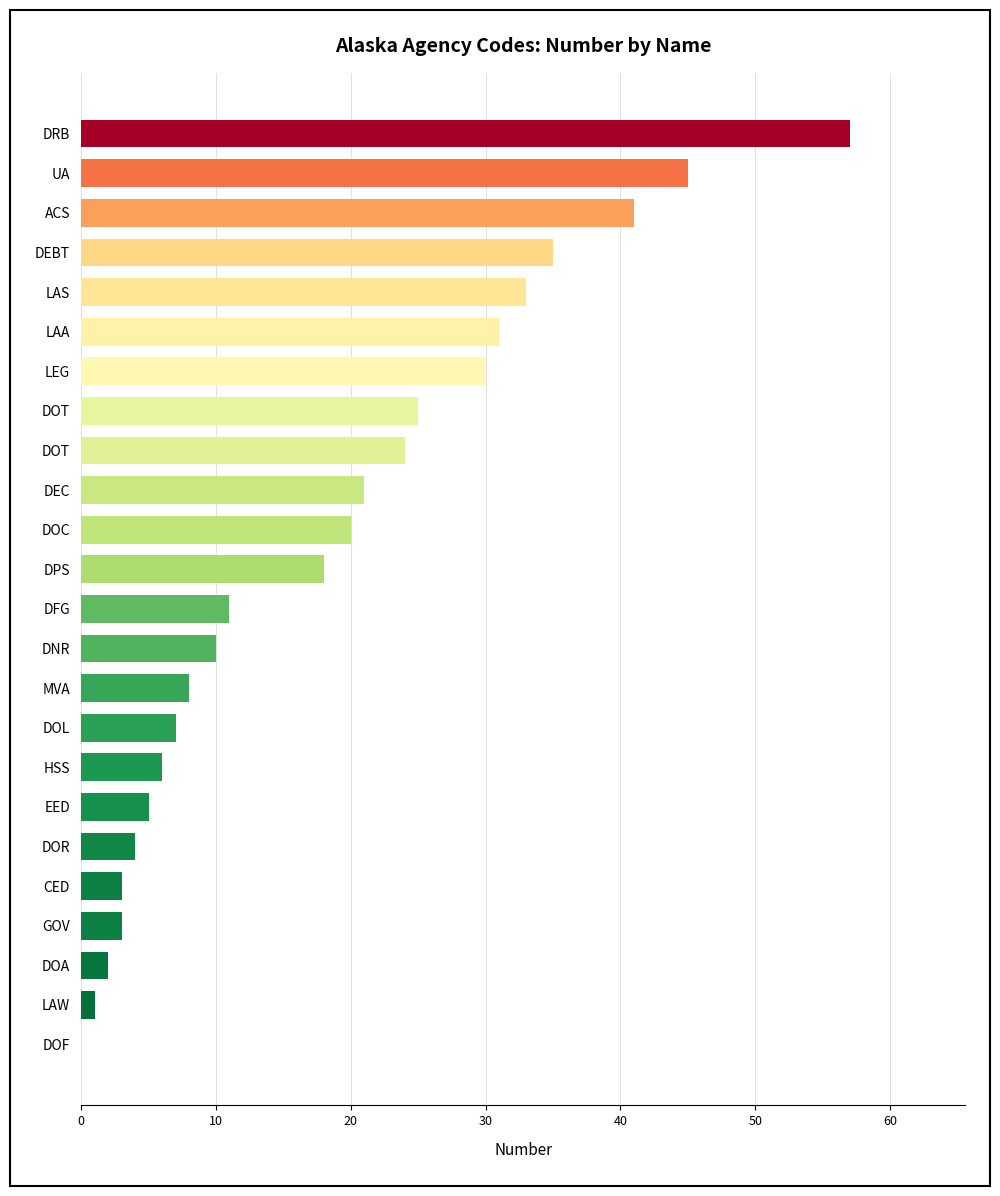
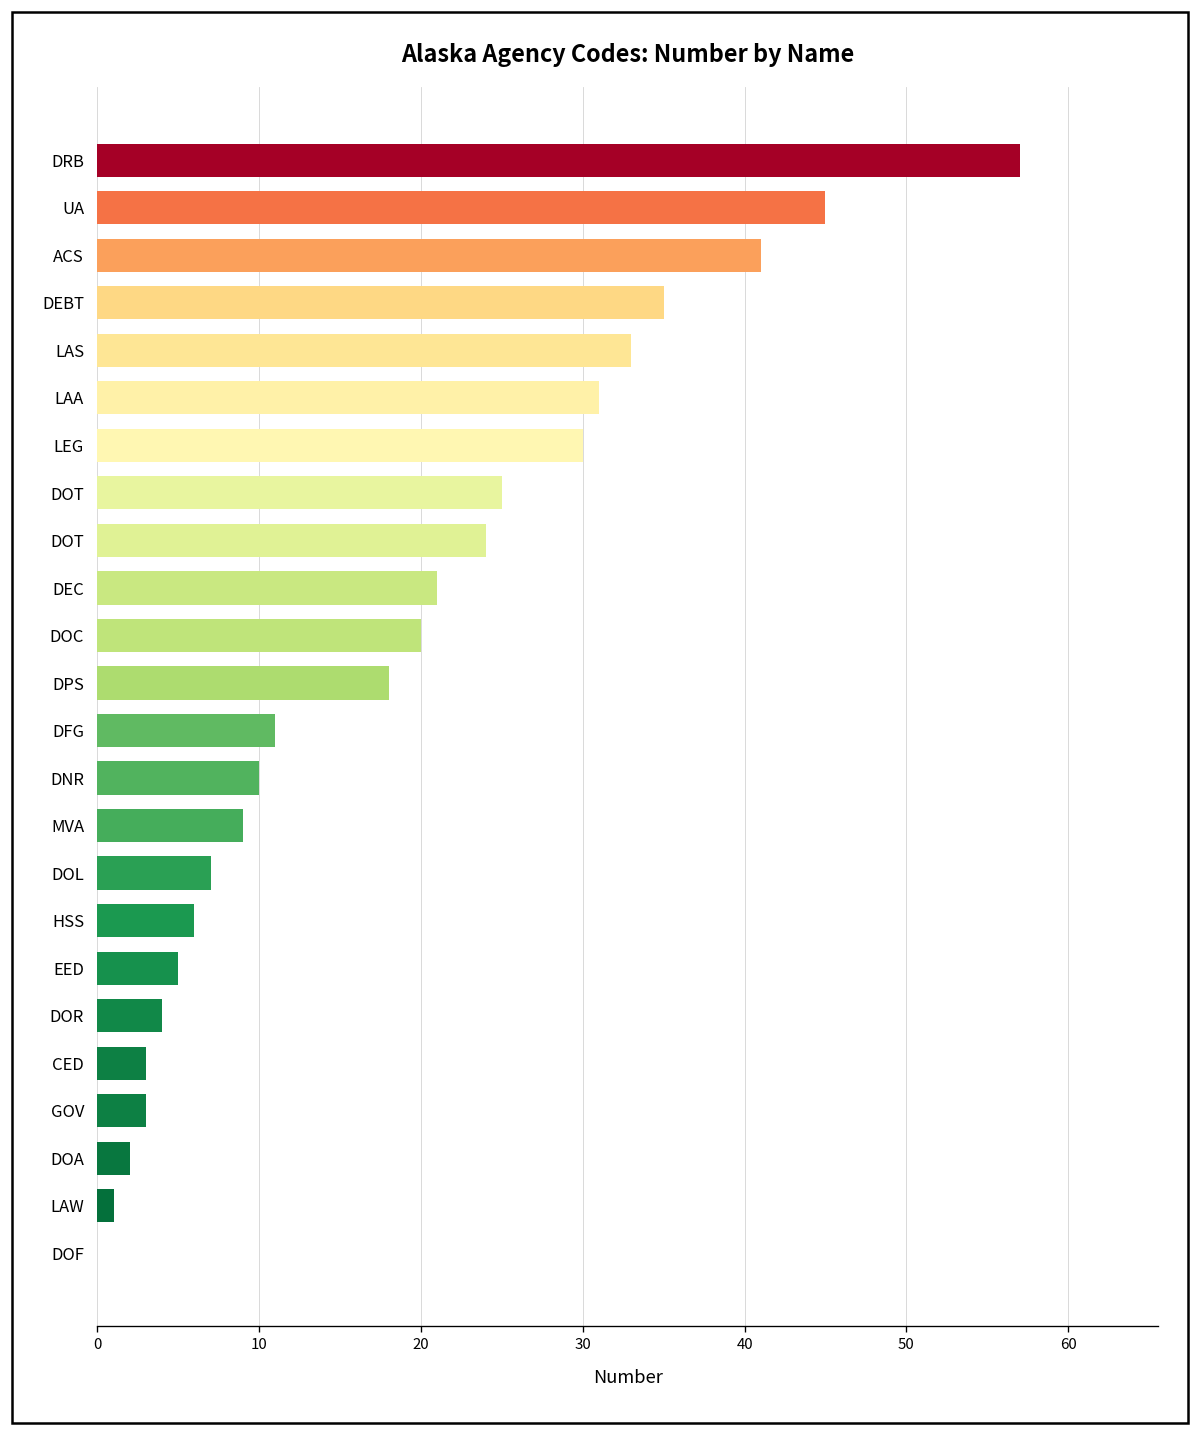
  {
    "DRB": 57,
    "UA": 45,
    "ACS": 41,
    "DEBT": 35,
    "LAS": 33,
    "LAA": 31,
    "LEG": 30,
    "DEC": 21,
    "DOC": 20,
    "DPS": 18,
    "DFG": 11,
    "DNR": 10,
-   "MVA": 8,
+   "MVA": 9,
    "DOL": 7,
    "HSS": 6,
    "EED": 5,
    "DOR": 4,
    "CED": 3,
    "GOV": 3,
    "DOA": 2,
    "LAW": 1,
    "DOF": 0
  }
